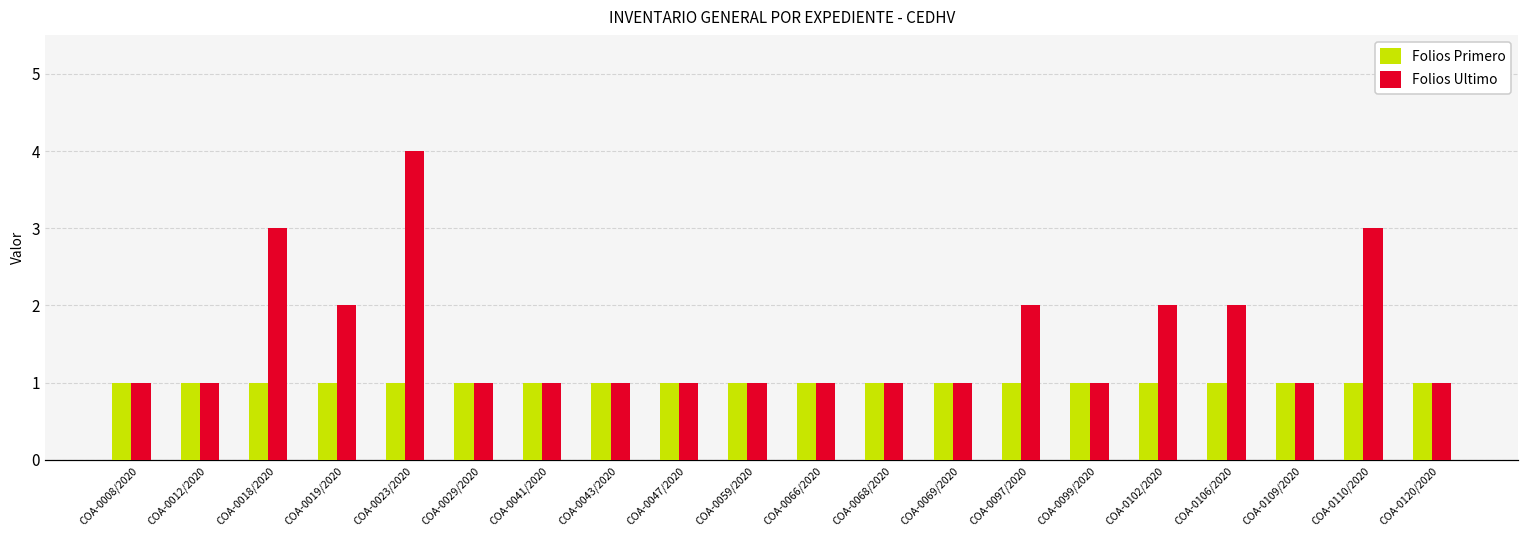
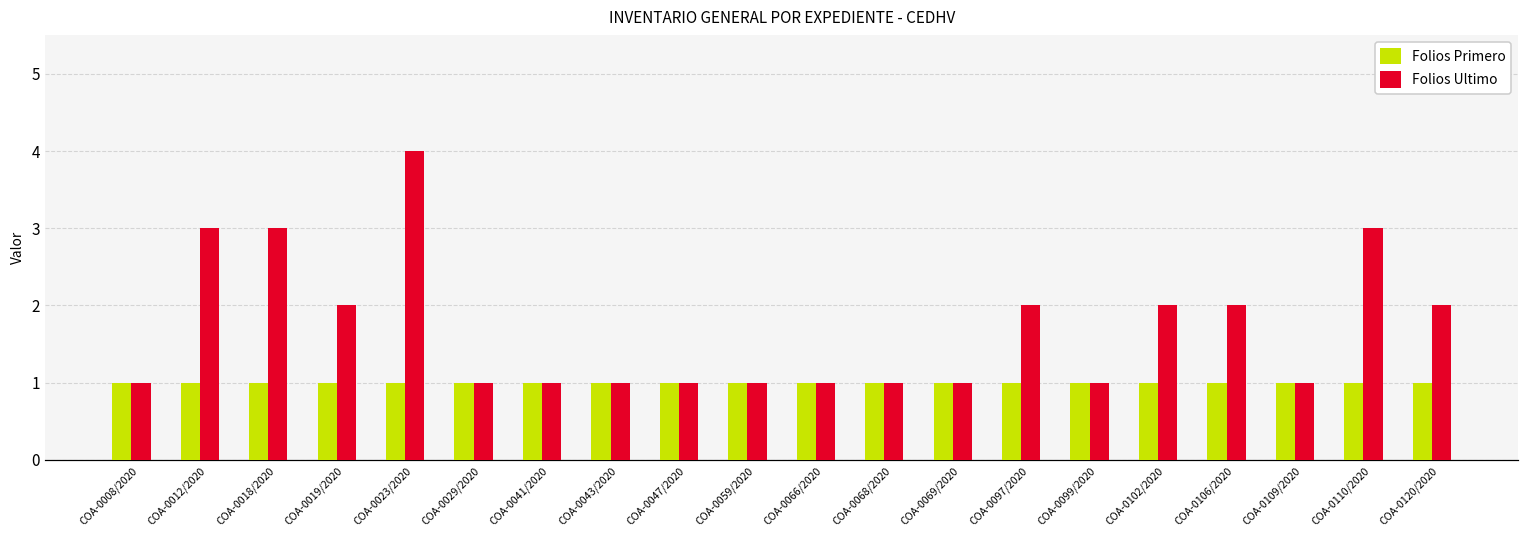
  {
    "Folios Primero": {
      "COA-0008/2020": 1,
      "COA-0012/2020": 1,
      "COA-0018/2020": 1,
      "COA-0019/2020": 1,
      "COA-0023/2020": 1,
      "COA-0029/2020": 1,
      "COA-0041/2020": 1,
      "COA-0043/2020": 1,
      "COA-0047/2020": 1,
      "COA-0059/2020": 1,
      "COA-0066/2020": 1,
      "COA-0068/2020": 1,
      "COA-0069/2020": 1,
      "COA-0097/2020": 1,
      "COA-0099/2020": 1,
      "COA-0102/2020": 1,
      "COA-0106/2020": 1,
      "COA-0109/2020": 1,
      "COA-0110/2020": 1,
      "COA-0120/2020": 1
    },
    "Folios Ultimo": {
      "COA-0008/2020": 1,
-     "COA-0012/2020": 1,
+     "COA-0012/2020": 3,
      "COA-0018/2020": 3,
      "COA-0019/2020": 2,
      "COA-0023/2020": 4,
      "COA-0029/2020": 1,
      "COA-0041/2020": 1,
      "COA-0043/2020": 1,
      "COA-0047/2020": 1,
      "COA-0059/2020": 1,
      "COA-0066/2020": 1,
      "COA-0068/2020": 1,
      "COA-0069/2020": 1,
      "COA-0097/2020": 2,
      "COA-0099/2020": 1,
      "COA-0102/2020": 2,
      "COA-0106/2020": 2,
      "COA-0109/2020": 1,
      "COA-0110/2020": 3,
-     "COA-0120/2020": 1
+     "COA-0120/2020": 2
    }
  }
